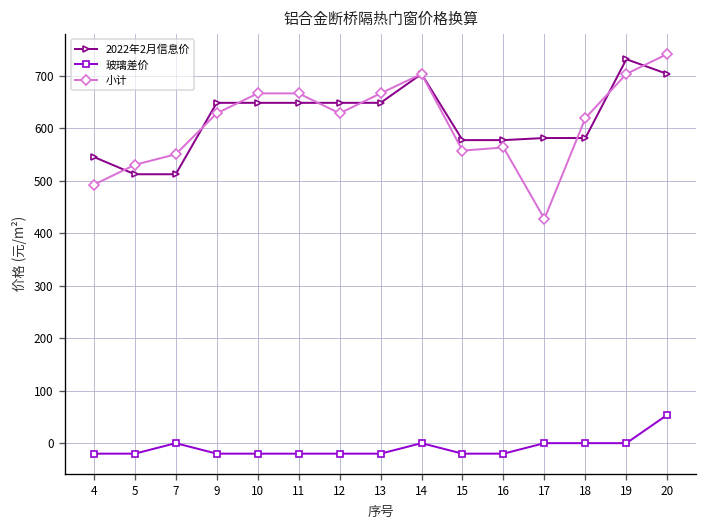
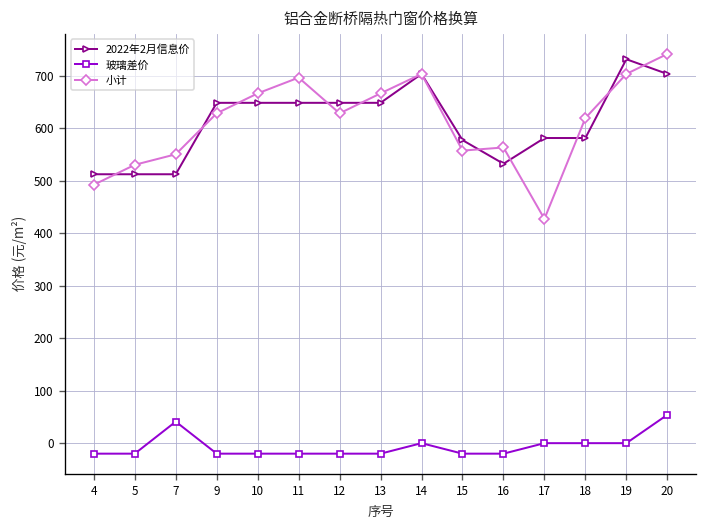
  {
    "2022年2月信息价": {
-     "4": 550,
+     "4": 510,
      "5": 510,
      "7": 510,
      "9": 650,
      "10": 650,
      "11": 650,
      "12": 650,
      "13": 650,
      "15": 580,
-     "16": 580,
+     "16": 530,
      "17": 580,
      "18": 580,
      "19": 730,
      "20": 700
    },
    "玻璃差价": {
      "4": -20,
      "5": -20,
-     "7": 0,
+     "7": 40,
      "9": -20,
      "10": -20,
      "11": -20,
      "12": -20,
      "13": -20,
      "14": 0,
      "15": -20,
      "16": -20,
      "17": 0,
      "18": 0,
      "19": 0,
      "20": 50
    },
    "小计": {
      "4": 490,
      "5": 530,
      "7": 550,
      "9": 630,
      "10": 670,
-     "11": 670,
+     "11": 700,
      "12": 630,
      "13": 670,
      "15": 560,
      "16": 560,
      "17": 430,
      "18": 620,
      "19": 700,
      "20": 740
    }
  }
